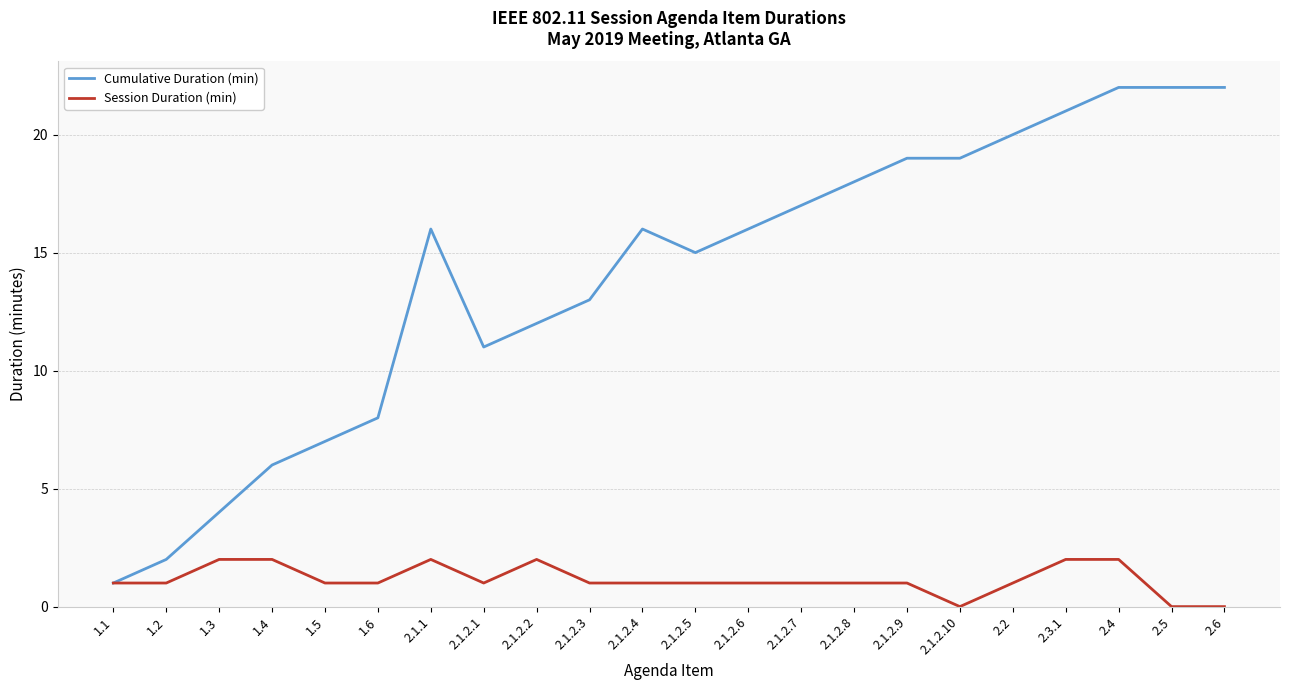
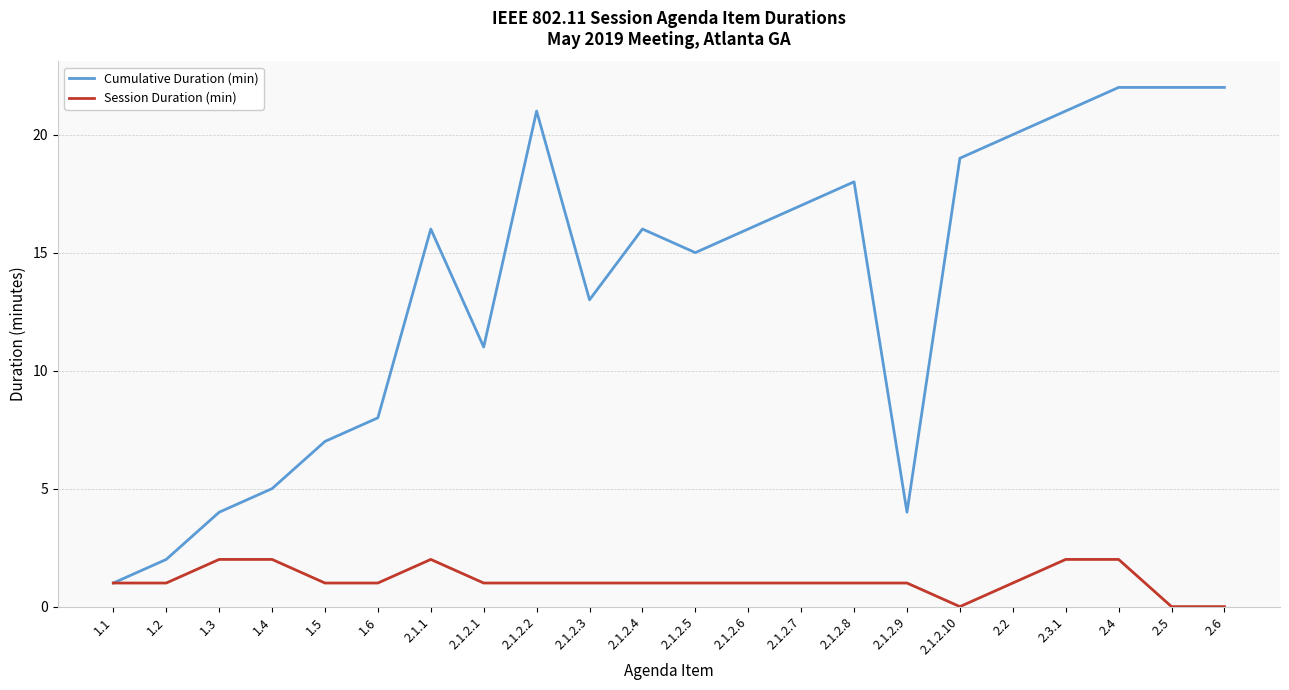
  {
    "Cumulative Duration (min)": {
      "1.2": 2,
      "1.3": 4,
-     "1.4": 6,
+     "1.4": 5,
      "1.5": 7,
      "1.6": 8,
      "2.1.1": 16,
      "2.1.2.1": 11,
-     "2.1.2.2": 12,
+     "2.1.2.2": 21,
      "2.1.2.3": 13,
      "2.1.2.4": 16,
      "2.1.2.5": 15,
      "2.1.2.6": 16,
      "2.1.2.7": 17,
      "2.1.2.8": 18,
-     "2.1.2.9": 19,
+     "2.1.2.9": 4,
      "2.1.2.10": 19,
      "2.2": 20,
      "2.3.1": 21,
      "2.4": 22,
      "2.5": 22,
      "2.6": 22
    },
    "Session Duration (min)": {
      "1.2": 1,
      "1.3": 2,
      "1.4": 2,
      "1.5": 1,
      "1.6": 1,
      "2.1.1": 2,
      "2.1.2.1": 1,
-     "2.1.2.2": 2,
+     "2.1.2.2": 1,
      "2.1.2.3": 1,
      "2.1.2.4": 1,
      "2.1.2.5": 1,
      "2.1.2.6": 1,
      "2.1.2.7": 1,
      "2.1.2.8": 1,
      "2.1.2.9": 1,
      "2.1.2.10": 0,
      "2.2": 1,
      "2.3.1": 2,
      "2.4": 2,
      "2.5": 0,
      "2.6": 0
    }
  }
